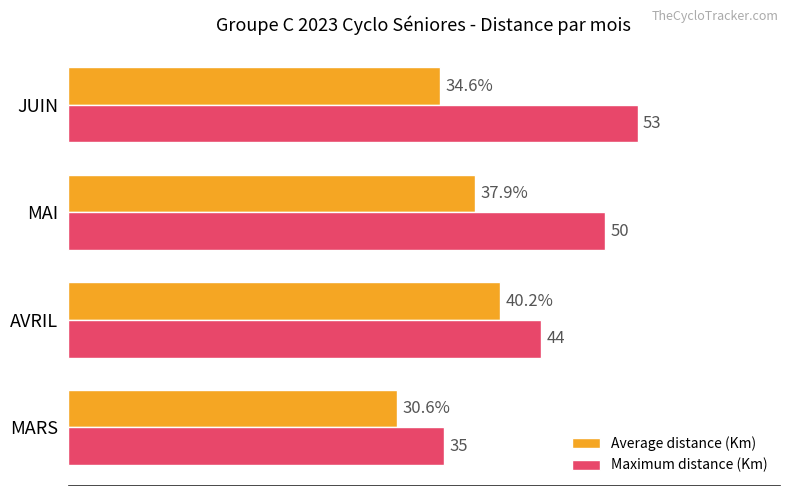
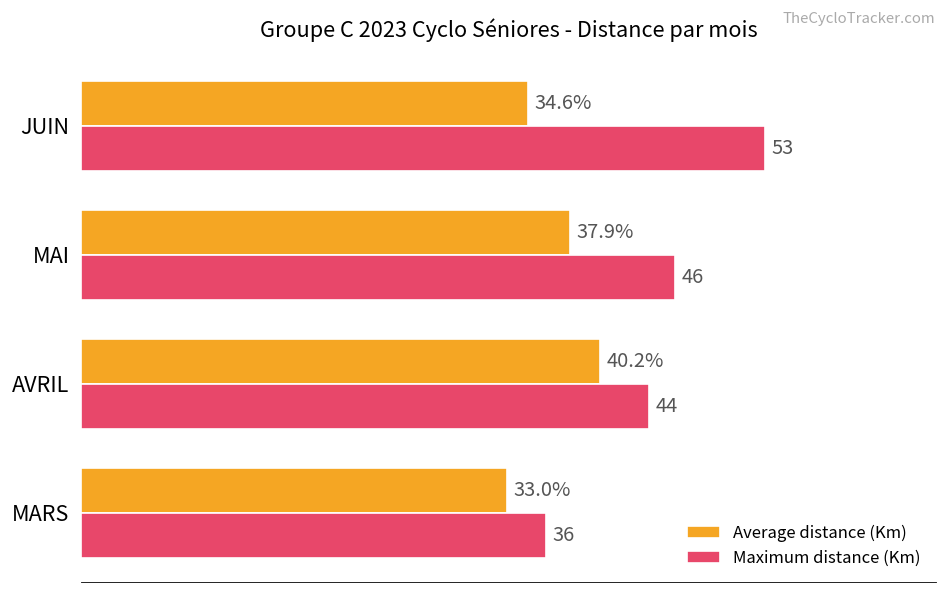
  {
    "Average distance (Km)": {
      "JUIN": "34.6%",
      "MAI": "37.9%",
      "AVRIL": "40.2%",
-     "MARS": "30.6%"
+     "MARS": "33.0%"
    },
    "Maximum distance (Km)": {
      "JUIN": "53",
-     "MAI": "50",
+     "MAI": "46",
      "AVRIL": "44",
-     "MARS": "35"
+     "MARS": "36"
    }
  }
